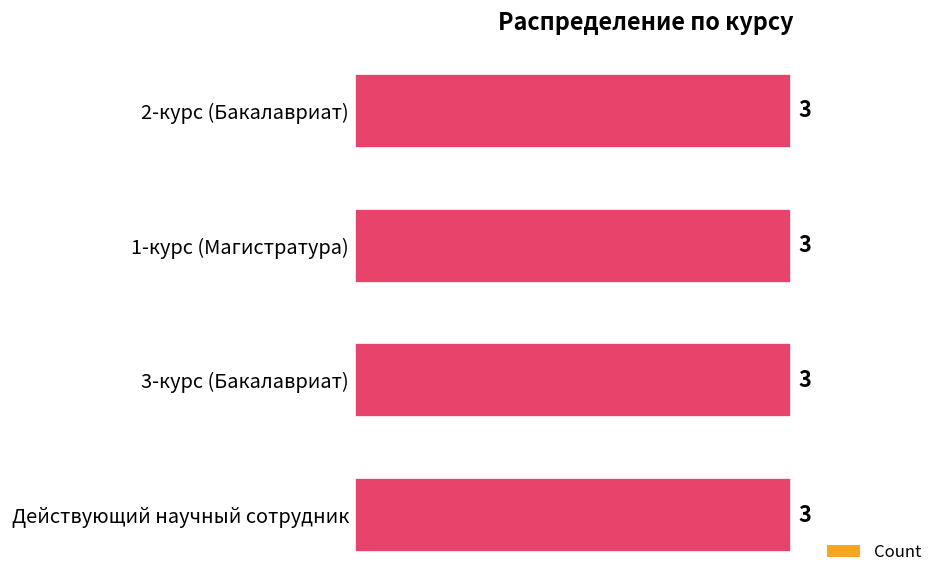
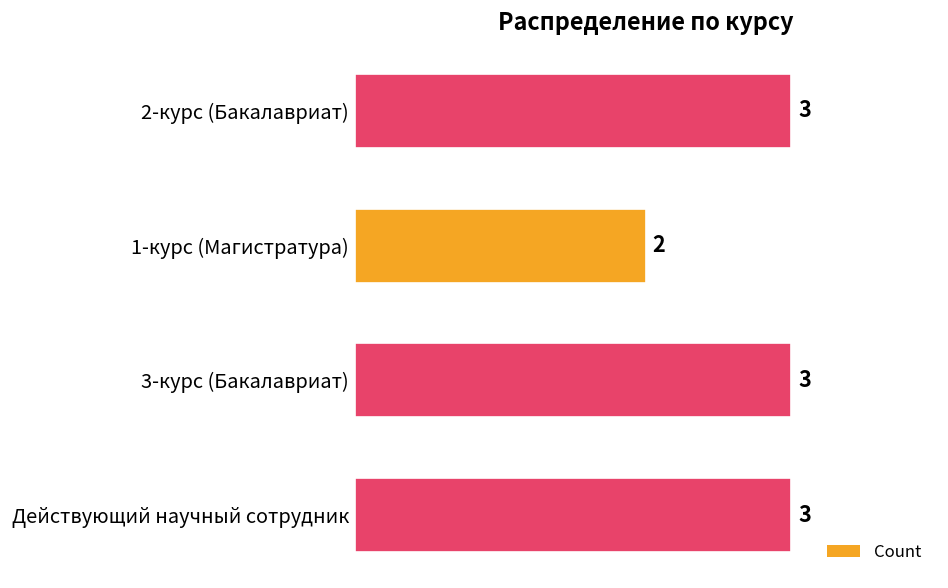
  {
    "2-курс (Бакалавриат)": 3,
-   "1-курс (Магистратура)": 3,
+   "1-курс (Магистратура)": 2,
    "3-курс (Бакалавриат)": 3,
    "Действующий научный сотрудник": 3
  }
